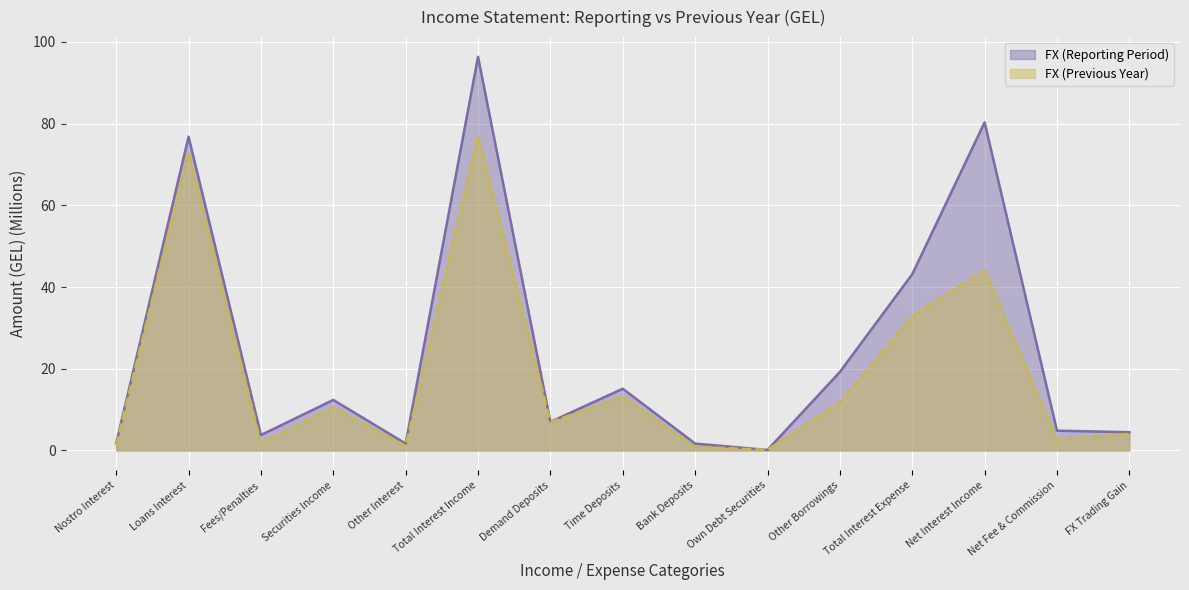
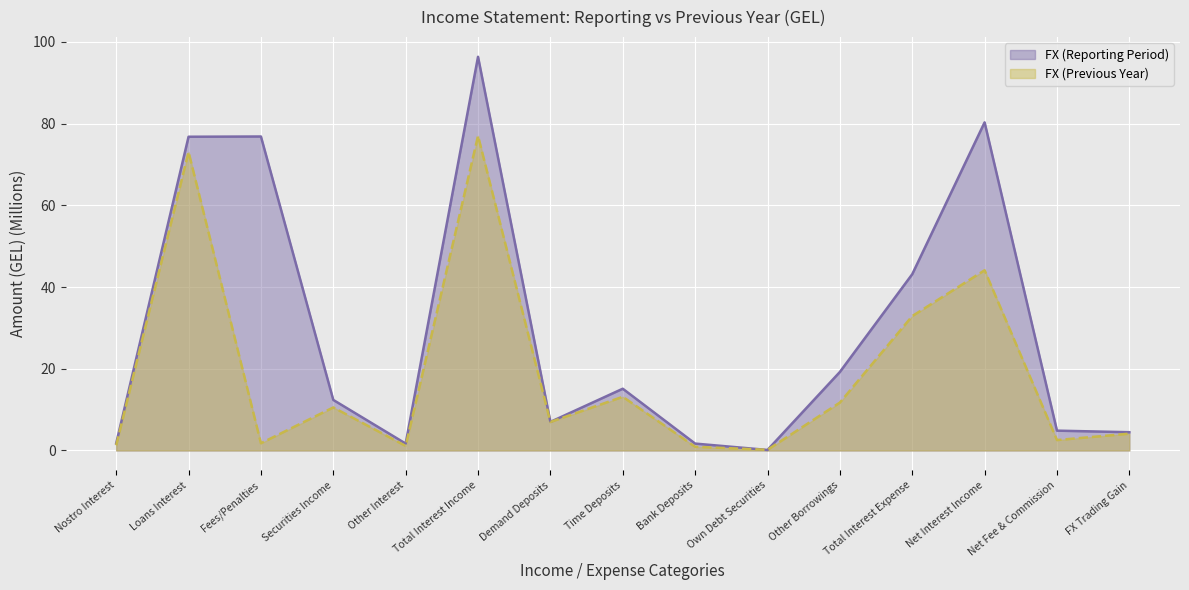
  {
    "FX (Reporting Period)": {
      "Loans Interest": 77,
-     "Fees/Penalties": 4,
+     "Fees/Penalties": 77,
      "Securities Income": 12,
      "Total Interest Income": 96,
      "Time Deposits": 15,
      "Bank Deposits": 2,
      "Other Borrowings": 19,
      "Total Interest Expense": 43,
      "Net Interest Income": 80,
      "Net Fee & Commission": 5
    },
    "FX (Previous Year)": {
      "Loans Interest": 73,
      "Fees/Penalties": 2,
      "Securities Income": 11,
      "Total Interest Income": 77,
      "Time Deposits": 13,
      "Bank Deposits": 1,
      "Other Borrowings": 12,
      "Total Interest Expense": 33,
      "Net Interest Income": 44,
      "Net Fee & Commission": 3
    }
  }
